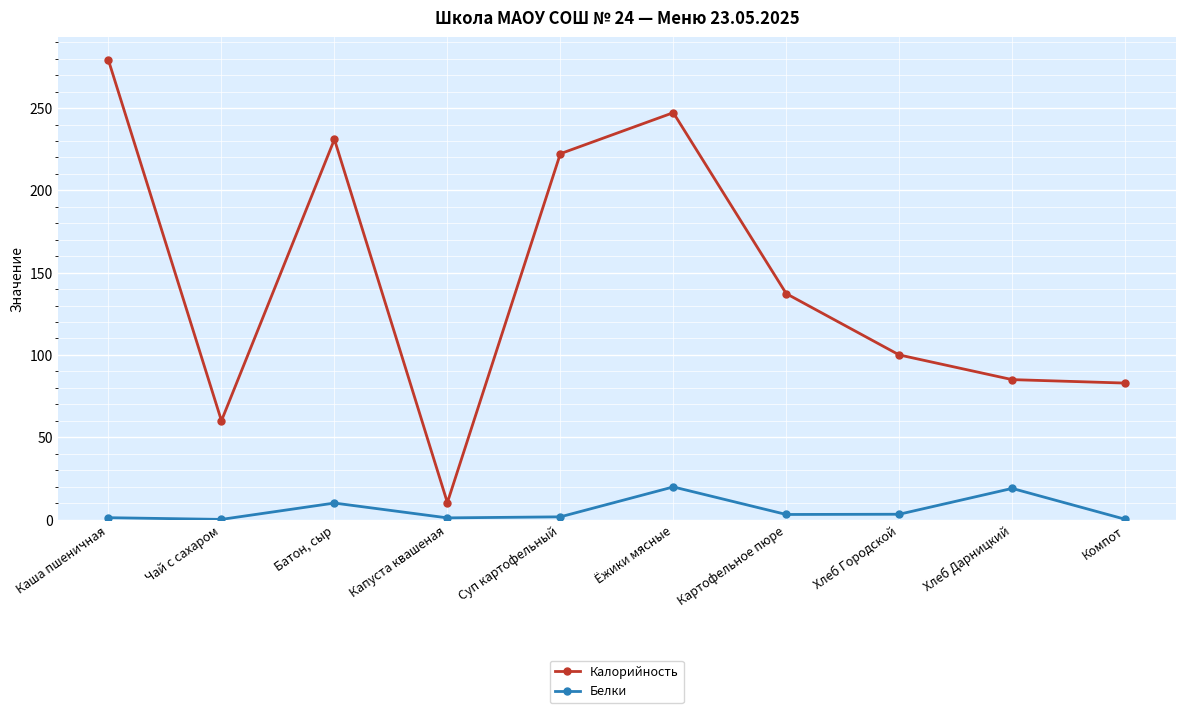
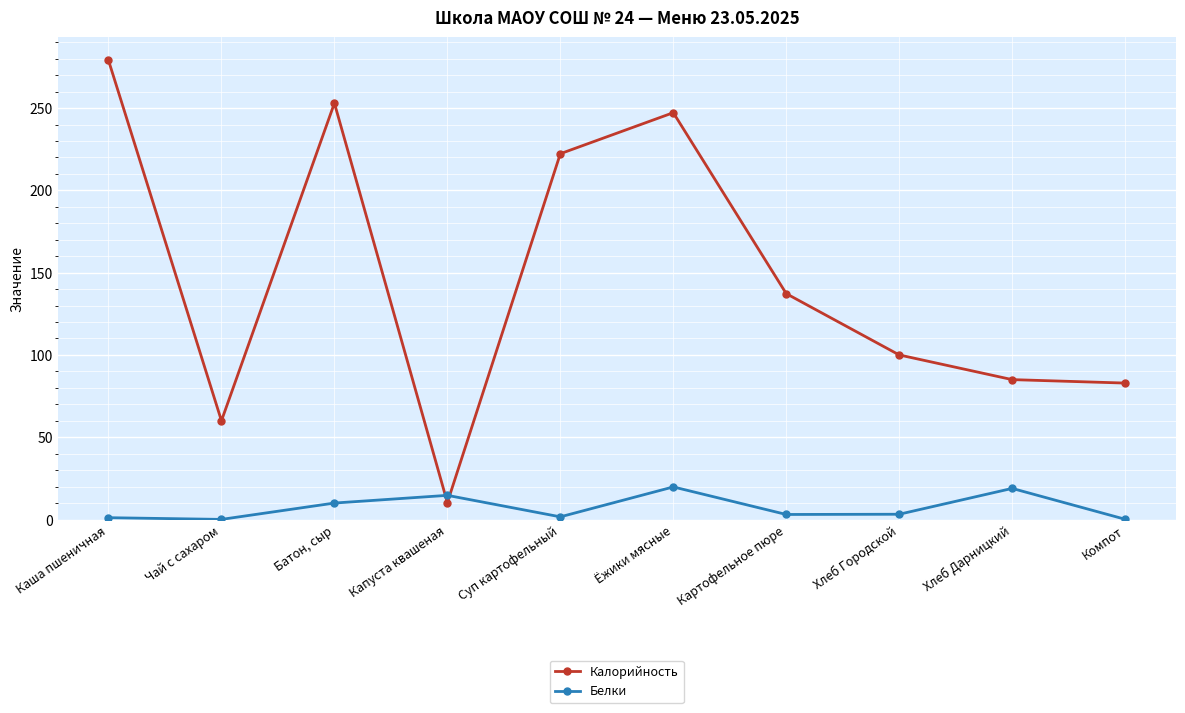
  {
    "Калорийность": {
      "Каша пшеничная": 279,
      "Чай с сахаром": 60,
-     "Батон, сыр": 231,
+     "Батон, сыр": 253,
      "Капуста квашеная": 10,
      "Суп картофельный": 222,
      "Ёжики мясные": 247,
      "Картофельное пюре": 137,
      "Хлеб Городской": 100,
      "Хлеб Дарницкий": 85,
      "Компот": 83
    },
    "Белки": {
      "Каша пшеничная": 1,
      "Чай с сахаром": 0,
      "Батон, сыр": 10,
-     "Капуста квашеная": 1,
+     "Капуста квашеная": 15,
      "Суп картофельный": 2,
      "Ёжики мясные": 20,
      "Картофельное пюре": 3,
      "Хлеб Городской": 3,
      "Хлеб Дарницкий": 19,
      "Компот": 0
    }
  }
